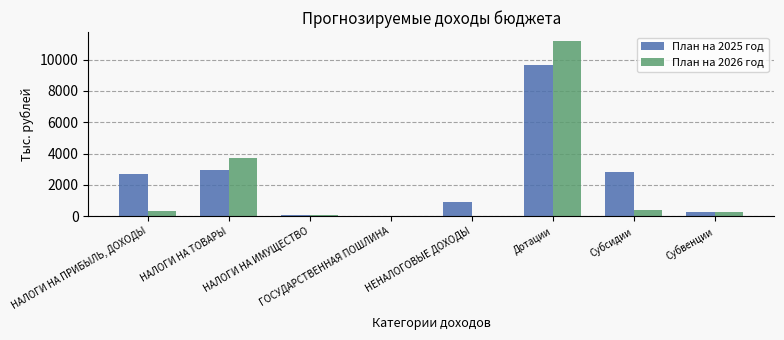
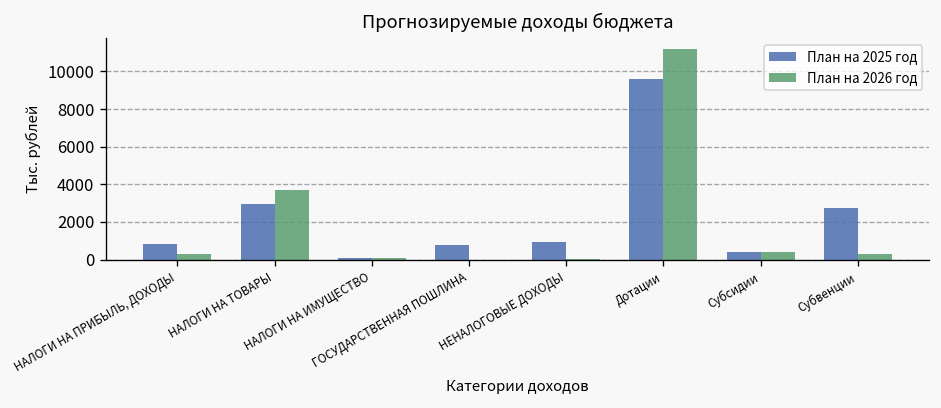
  {
    "План на 2025 год": {
-     "НАЛОГИ НА ПРИБЫЛЬ, ДОХОДЫ": 2700,
+     "НАЛОГИ НА ПРИБЫЛЬ, ДОХОДЫ": 800,
      "НАЛОГИ НА ТОВАРЫ": 3000,
-     "ГОСУДАРСТВЕННАЯ ПОШЛИНА": 0,
+     "ГОСУДАРСТВЕННАЯ ПОШЛИНА": 800,
      "НЕНАЛОГОВЫЕ ДОХОДЫ": 900,
      "Дотации": 9600,
-     "Субсидии": 2800,
-     "Субвенции": 300
+     "Субсидии": 400,
+     "Субвенции": 2800
    },
    "План на 2026 год": {
      "НАЛОГИ НА ПРИБЫЛЬ, ДОХОДЫ": 300,
      "НАЛОГИ НА ТОВАРЫ": 3700,
      "Дотации": 11200,
      "Субсидии": 400,
      "Субвенции": 300
    }
  }
